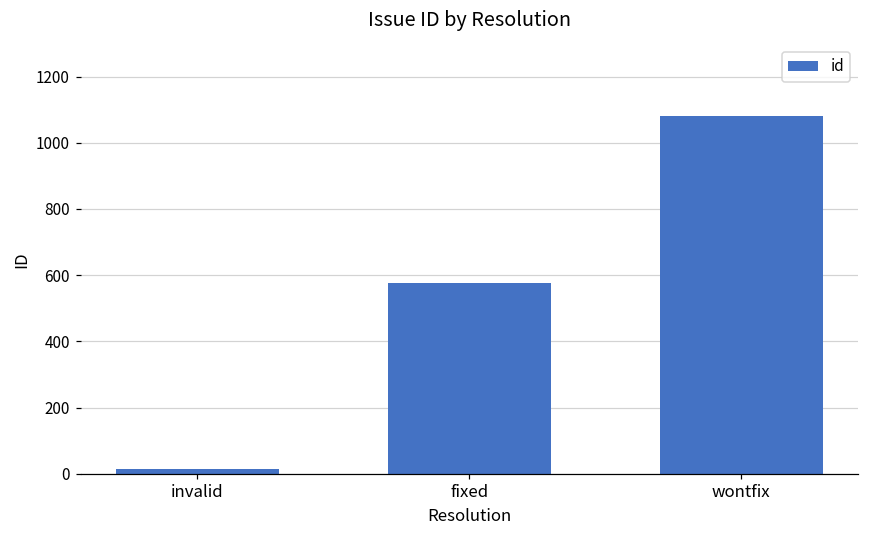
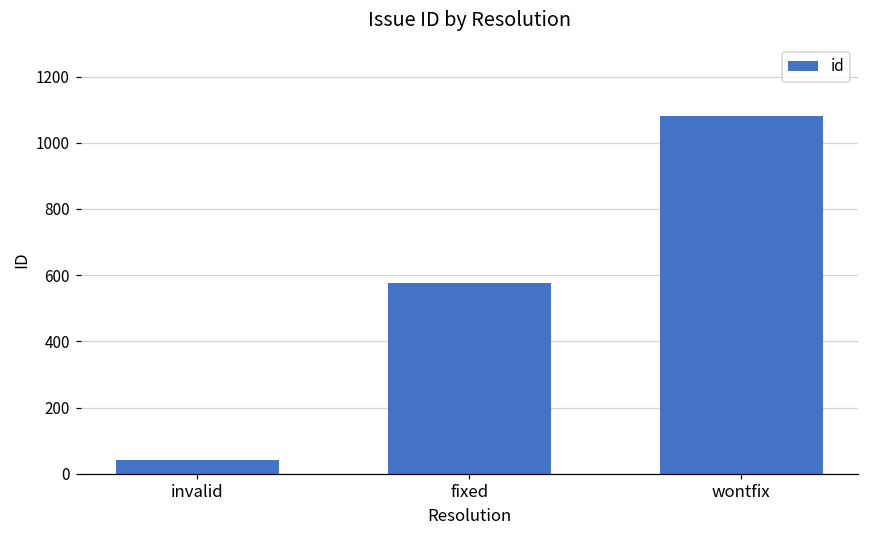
  {
-   "invalid": 10,
+   "invalid": 40,
    "fixed": 580,
    "wontfix": 1080
  }
